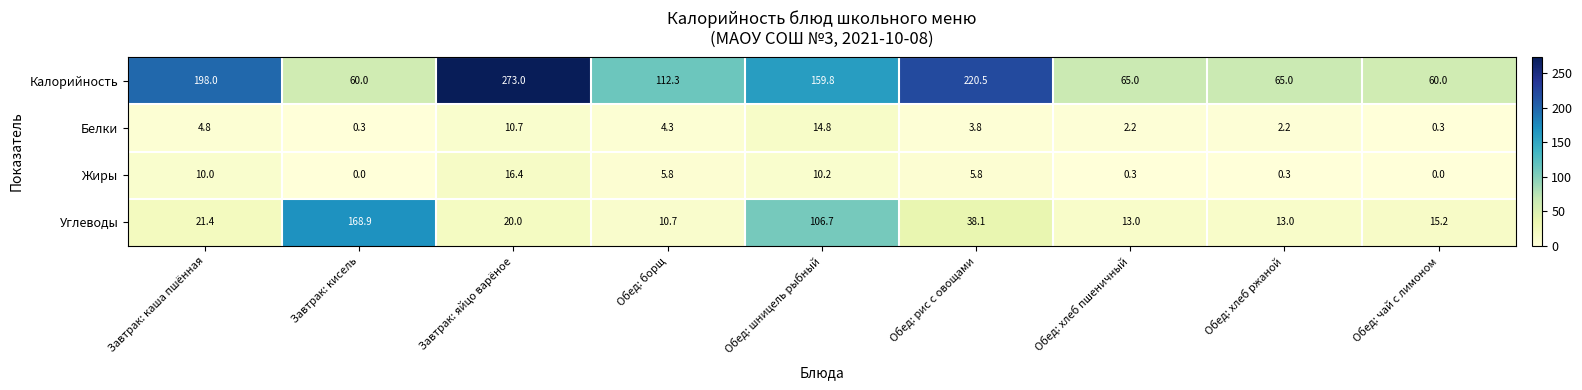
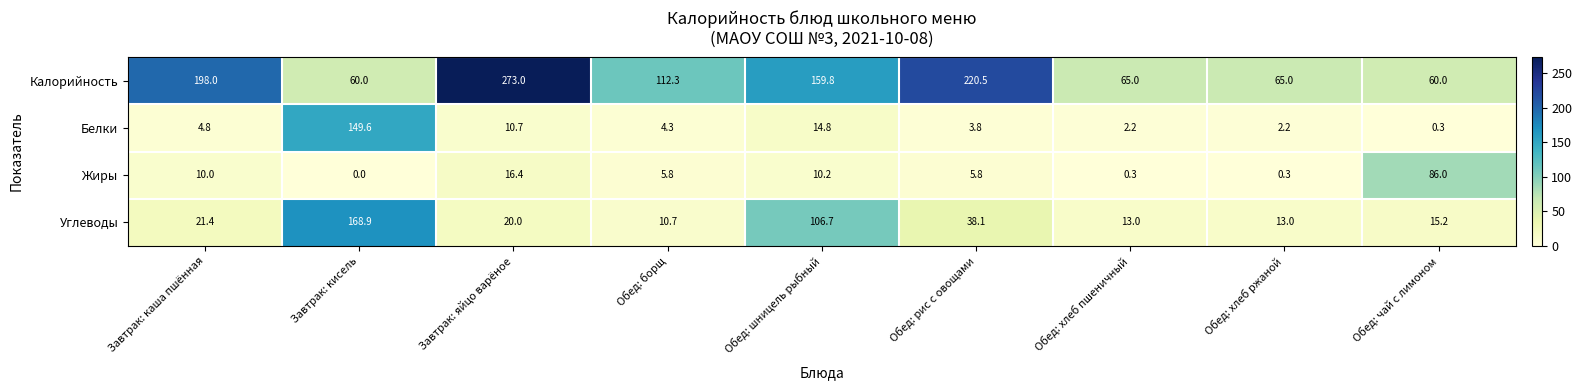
  {
    "Калорийность": {
      "Завтрак: каша пшённая": 198.0,
      "Завтрак: кисель": 60.0,
      "Завтрак: яйцо варёное": 273.0,
      "Обед: борщ": 112.3,
      "Обед: шницель рыбный": 159.8,
      "Обед: рис с овощами": 220.5,
      "Обед: хлеб пшеничный": 65.0,
      "Обед: хлеб ржаной": 65.0,
      "Обед: чай с лимоном": 60.0
    },
    "Белки": {
      "Завтрак: каша пшённая": 4.8,
-     "Завтрак: кисель": 0.3,
+     "Завтрак: кисель": 149.6,
      "Завтрак: яйцо варёное": 10.7,
      "Обед: борщ": 4.3,
      "Обед: шницель рыбный": 14.8,
      "Обед: рис с овощами": 3.8,
      "Обед: хлеб пшеничный": 2.2,
      "Обед: хлеб ржаной": 2.2,
      "Обед: чай с лимоном": 0.3
    },
    "Жиры": {
      "Завтрак: каша пшённая": 10.0,
      "Завтрак: кисель": 0.0,
      "Завтрак: яйцо варёное": 16.4,
      "Обед: борщ": 5.8,
      "Обед: шницель рыбный": 10.2,
      "Обед: рис с овощами": 5.8,
      "Обед: хлеб пшеничный": 0.3,
      "Обед: хлеб ржаной": 0.3,
-     "Обед: чай с лимоном": 0.0
+     "Обед: чай с лимоном": 86.0
    },
    "Углеводы": {
      "Завтрак: каша пшённая": 21.4,
      "Завтрак: кисель": 168.9,
      "Завтрак: яйцо варёное": 20.0,
      "Обед: борщ": 10.7,
      "Обед: шницель рыбный": 106.7,
      "Обед: рис с овощами": 38.1,
      "Обед: хлеб пшеничный": 13.0,
      "Обед: хлеб ржаной": 13.0,
      "Обед: чай с лимоном": 15.2
    }
  }
